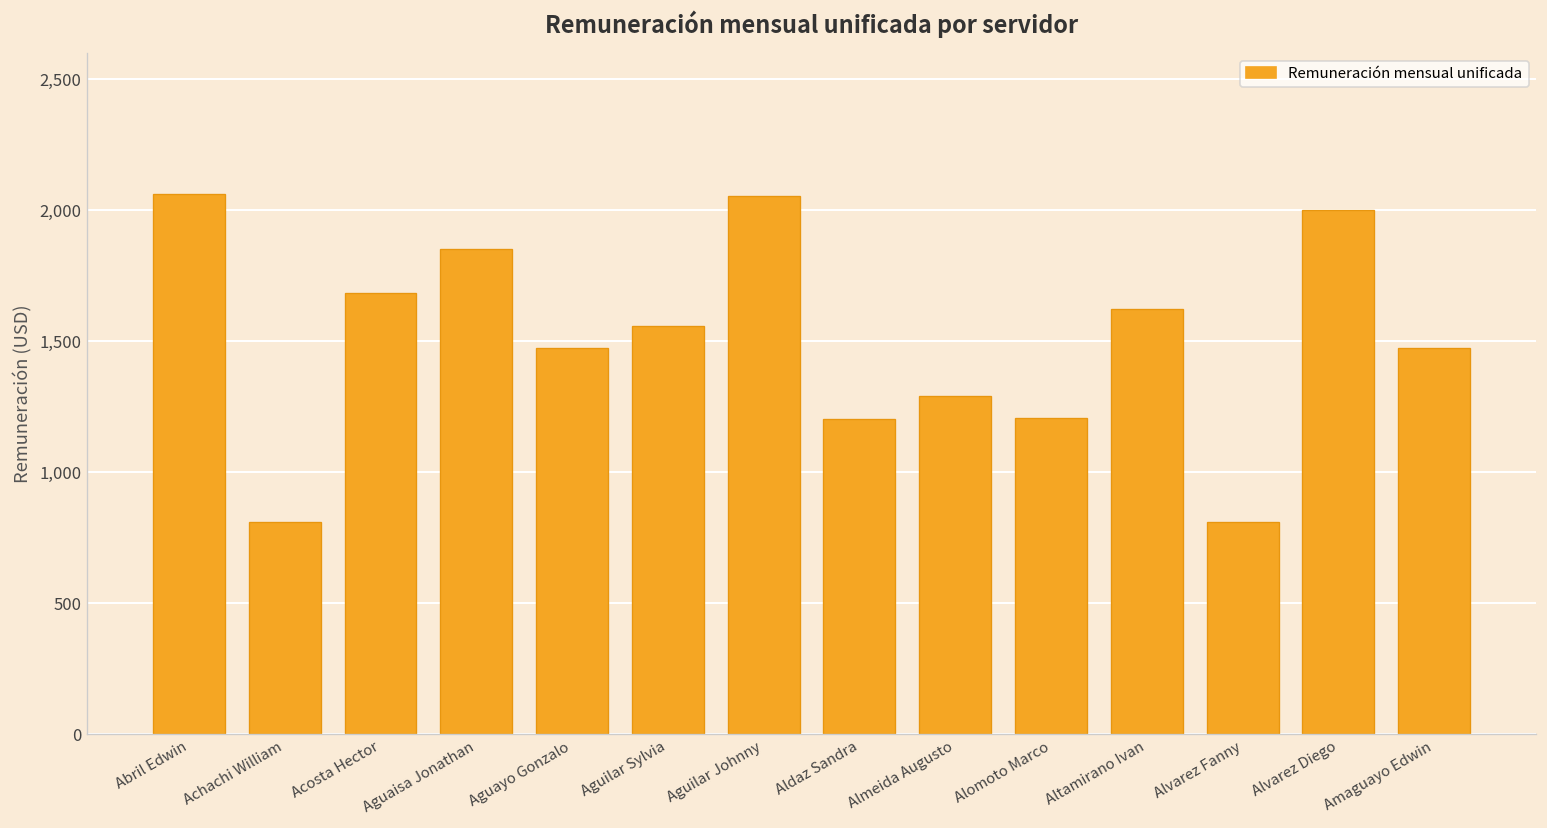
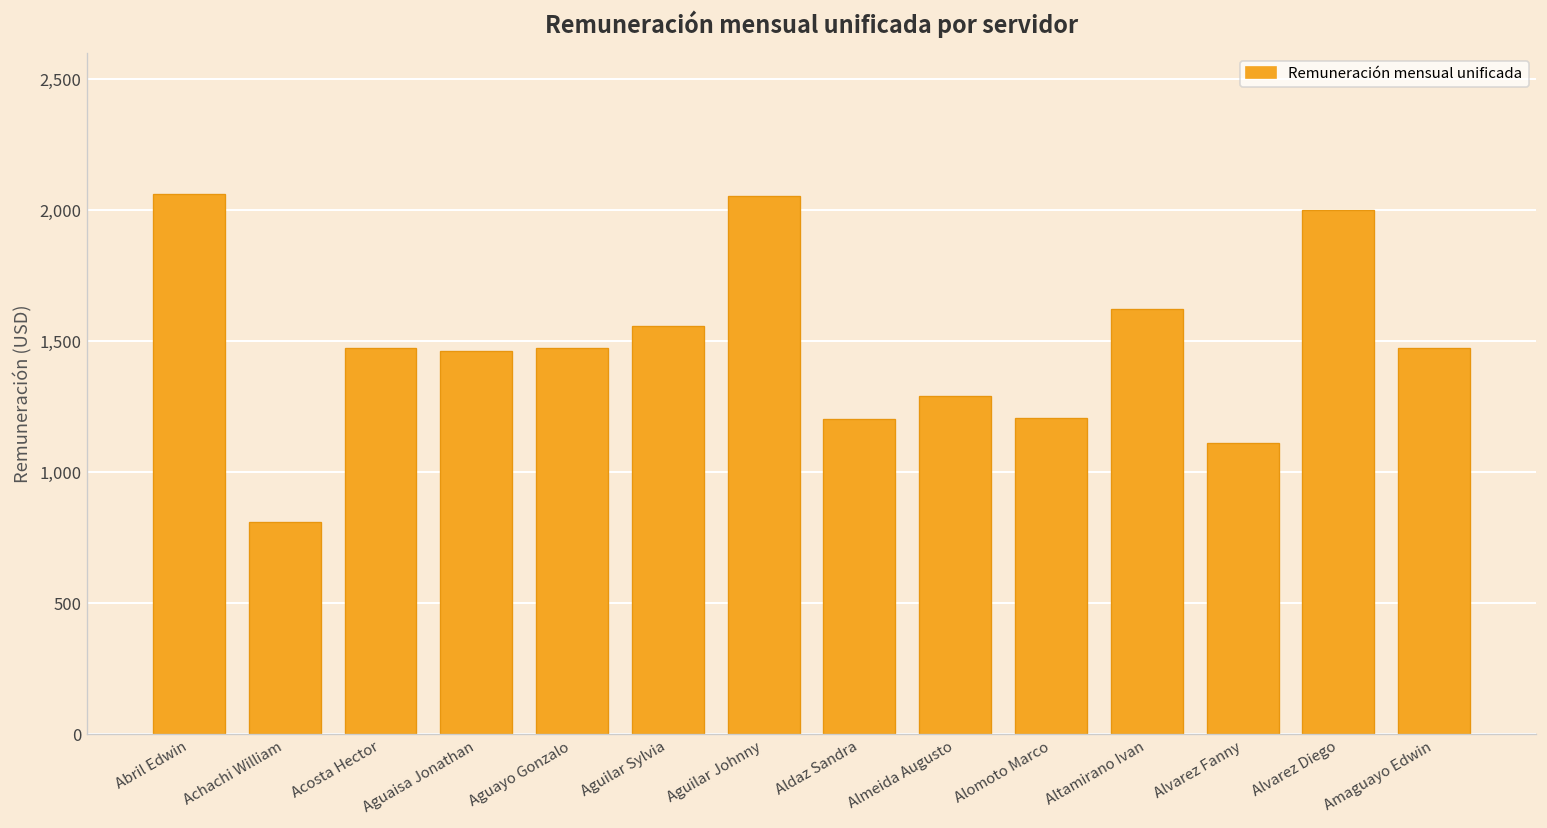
  {
    "Abril Edwin": "2,060",
    "Achachi William": "810",
-   "Acosta Hector": "1,680",
-   "Aguaisa Jonathan": "1,850",
+   "Acosta Hector": "1,470",
+   "Aguaisa Jonathan": "1,460",
    "Aguayo Gonzalo": "1,470",
    "Aguilar Sylvia": "1,560",
    "Aguilar Johnny": "2,050",
    "Aldaz Sandra": "1,200",
    "Almeida Augusto": "1,290",
    "Alomoto Marco": "1,210",
    "Altamirano Ivan": "1,620",
-   "Alvarez Fanny": "810",
+   "Alvarez Fanny": "1,110",
    "Alvarez Diego": "2,000",
    "Amaguayo Edwin": "1,470"
  }
